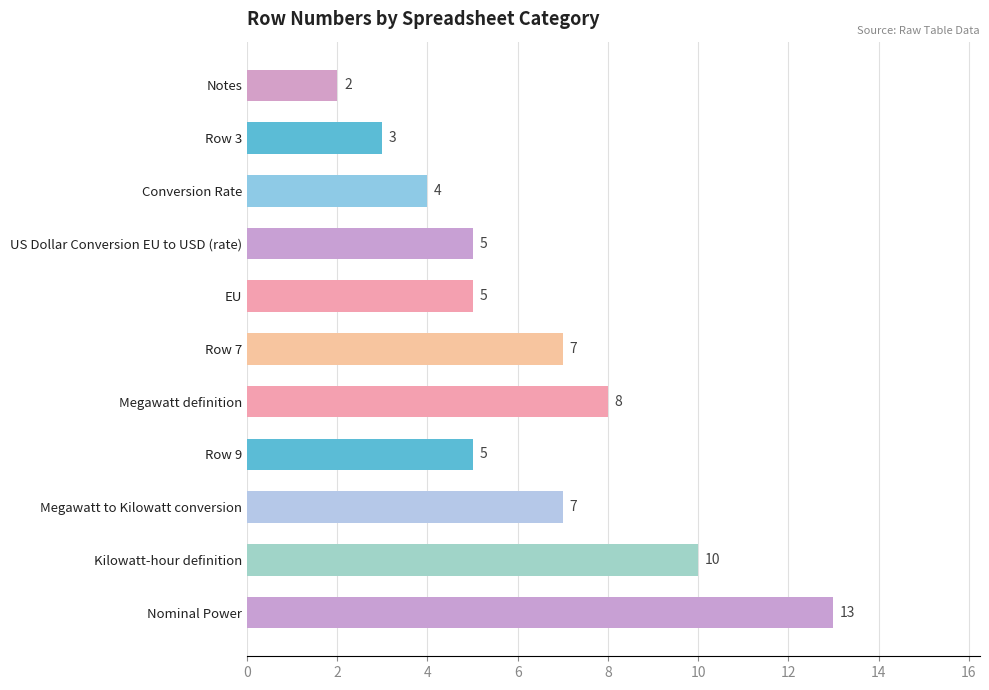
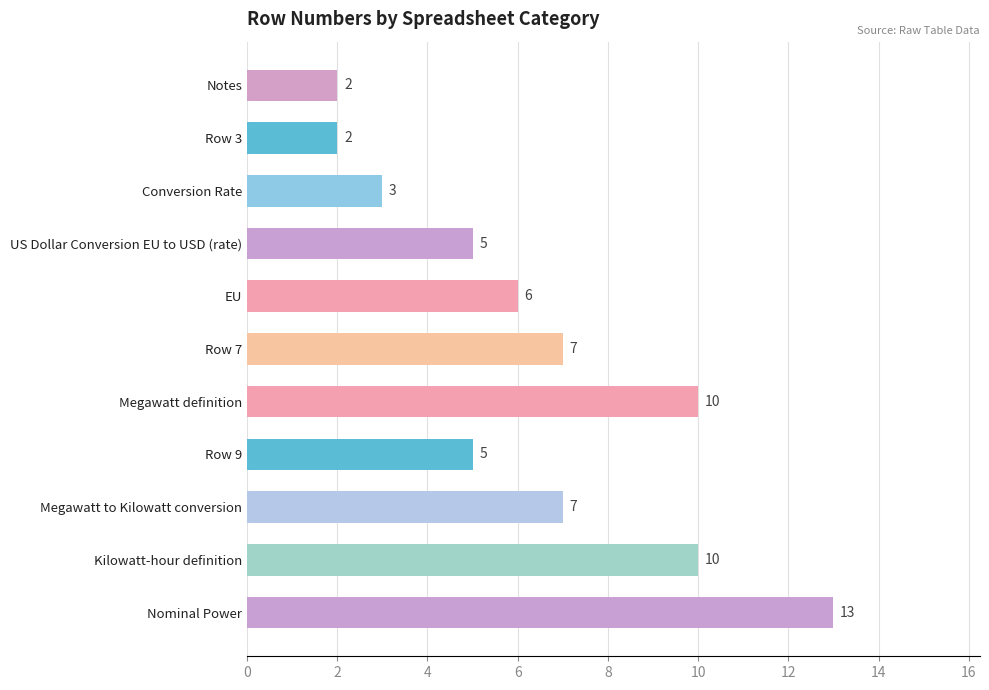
  {
    "Notes": 2,
-   "Row 3": 3,
-   "Conversion Rate": 4,
+   "Row 3": 2,
+   "Conversion Rate": 3,
    "US Dollar Conversion EU to USD (rate)": 5,
-   "EU": 5,
+   "EU": 6,
    "Row 7": 7,
-   "Megawatt definition": 8,
+   "Megawatt definition": 10,
    "Row 9": 5,
    "Megawatt to Kilowatt conversion": 7,
    "Kilowatt-hour definition": 10,
    "Nominal Power": 13
  }
